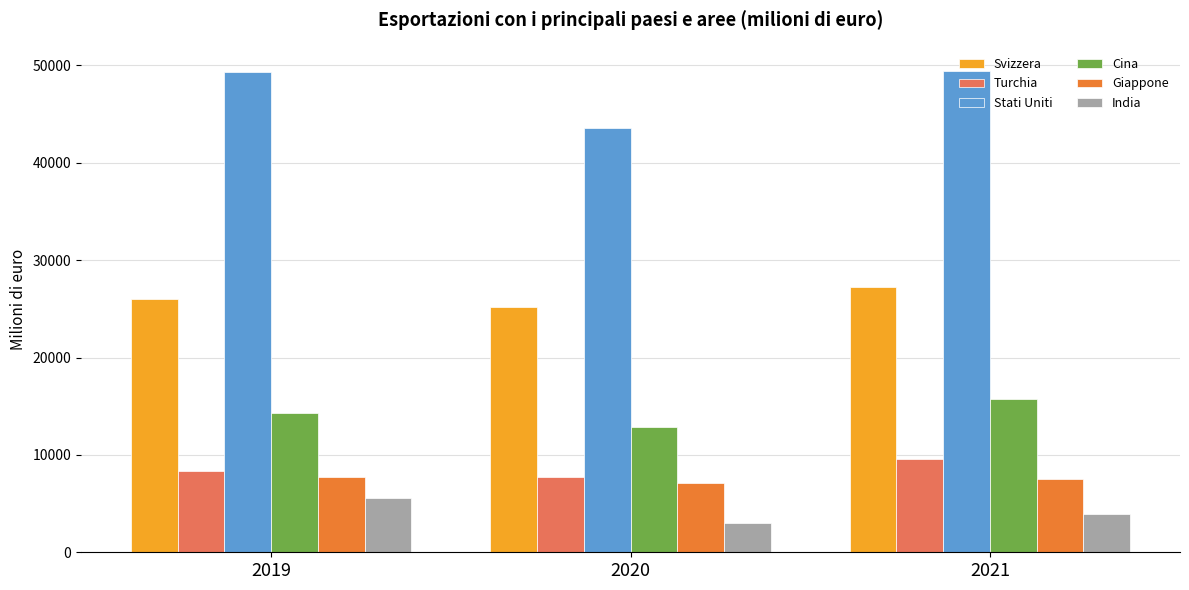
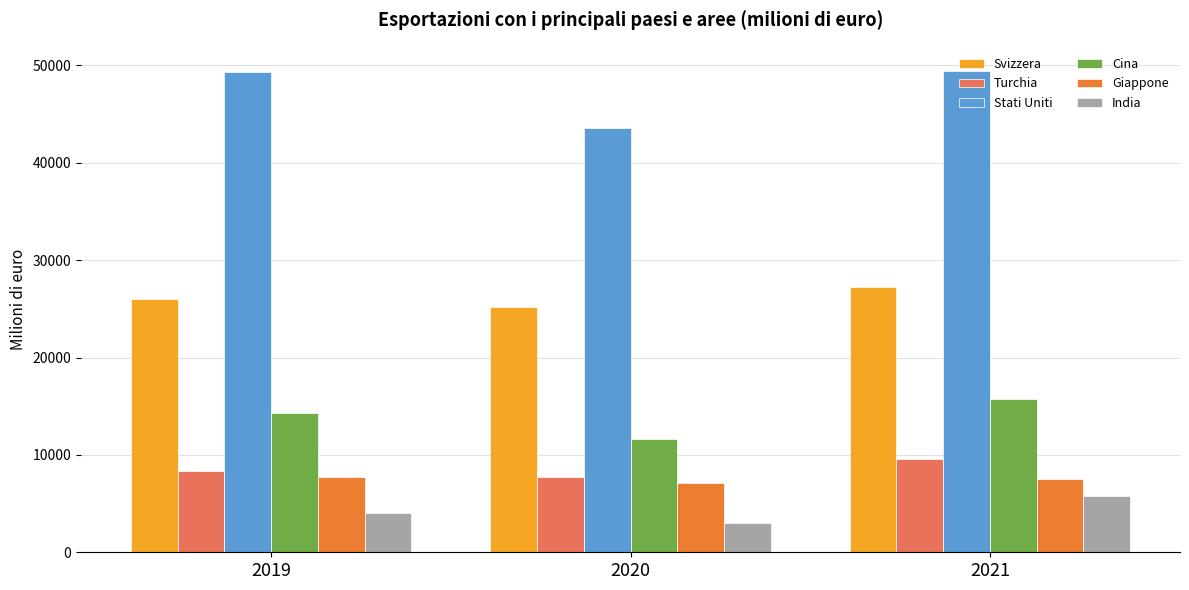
  {
    "Stati Uniti": {
      "2019": 49000,
      "2020": 44000,
      "2021": 49000
    },
    "Cina": {
      "2019": 14000,
-     "2020": 13000,
+     "2020": 12000,
      "2021": 16000
    },
    "India": {
-     "2019": 6000,
+     "2019": 4000,
      "2020": 3000,
-     "2021": 4000
+     "2021": 6000
    }
  }
